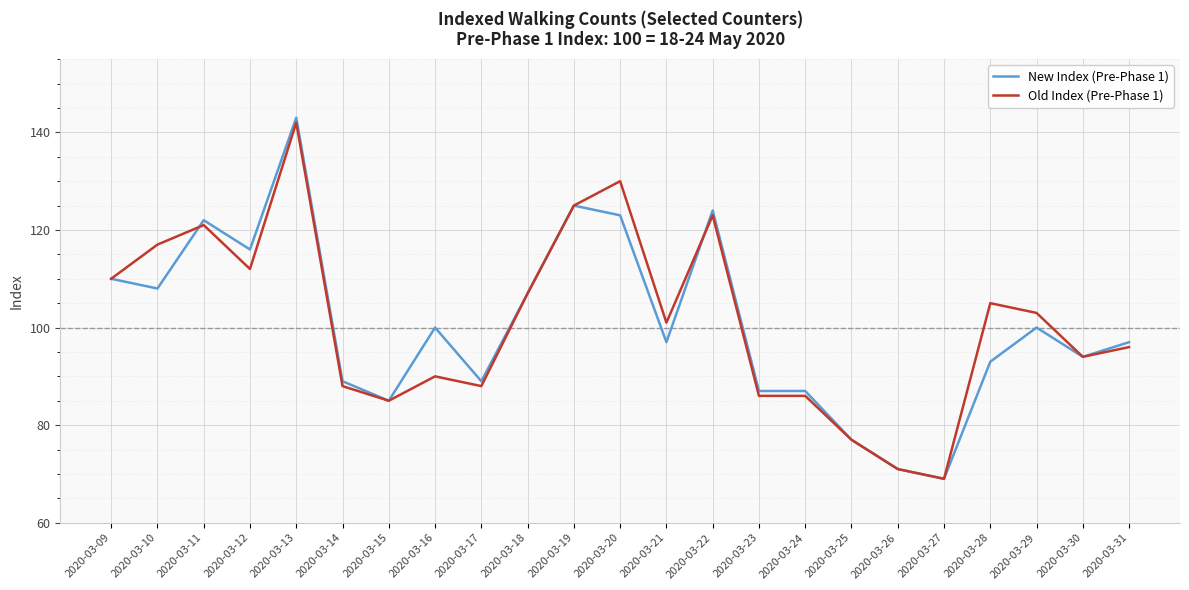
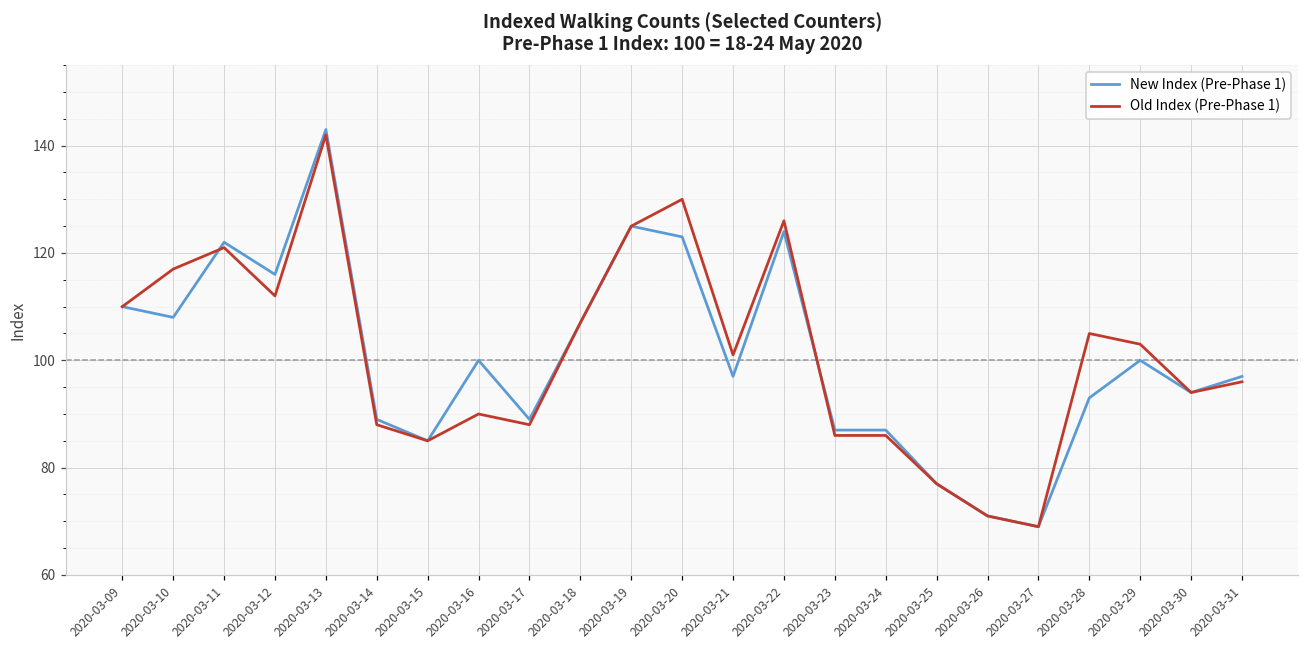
  {
    "New Index (Pre-Phase 1)": {
      "2020-03-10": 108,
      "2020-03-11": 122,
      "2020-03-12": 116,
      "2020-03-13": 143,
      "2020-03-14": 89,
      "2020-03-16": 100,
      "2020-03-17": 89,
      "2020-03-20": 123,
      "2020-03-21": 97,
      "2020-03-22": 124,
      "2020-03-23": 87,
      "2020-03-24": 87,
      "2020-03-28": 93,
      "2020-03-29": 100,
      "2020-03-31": 97
    },
    "Old Index (Pre-Phase 1)": {
      "2020-03-10": 117,
      "2020-03-11": 121,
      "2020-03-12": 112,
      "2020-03-13": 142,
      "2020-03-14": 88,
      "2020-03-16": 90,
      "2020-03-17": 88,
      "2020-03-20": 130,
      "2020-03-21": 101,
-     "2020-03-22": 123,
+     "2020-03-22": 126,
      "2020-03-23": 86,
      "2020-03-24": 86,
      "2020-03-28": 105,
      "2020-03-29": 103,
      "2020-03-31": 96
    }
  }
